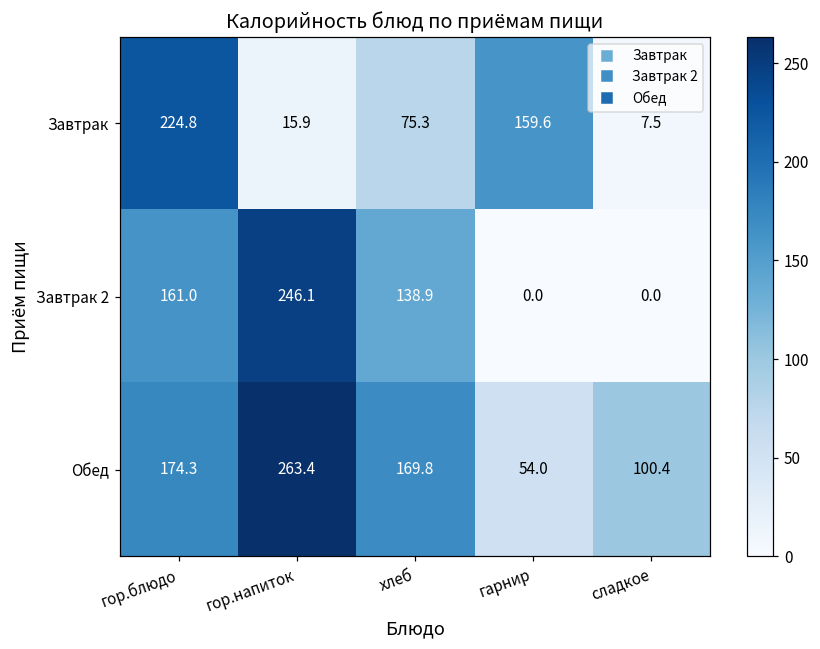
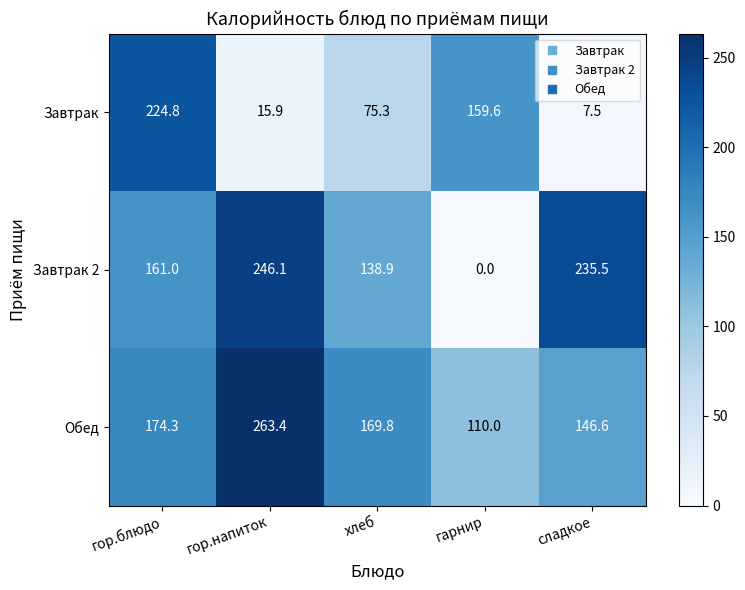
  {
    "Завтрак": {
      "гор.блюдо": 224.8,
      "гор.напиток": 15.9,
      "хлеб": 75.3,
      "гарнир": 159.6,
      "сладкое": 7.5
    },
    "Завтрак 2": {
      "гор.блюдо": 161.0,
      "гор.напиток": 246.1,
      "хлеб": 138.9,
      "гарнир": 0.0,
-     "сладкое": 0.0
+     "сладкое": 235.5
    },
    "Обед": {
      "гор.блюдо": 174.3,
      "гор.напиток": 263.4,
      "хлеб": 169.8,
-     "гарнир": 54.0,
-     "сладкое": 100.4
+     "гарнир": 110.0,
+     "сладкое": 146.6
    }
  }
